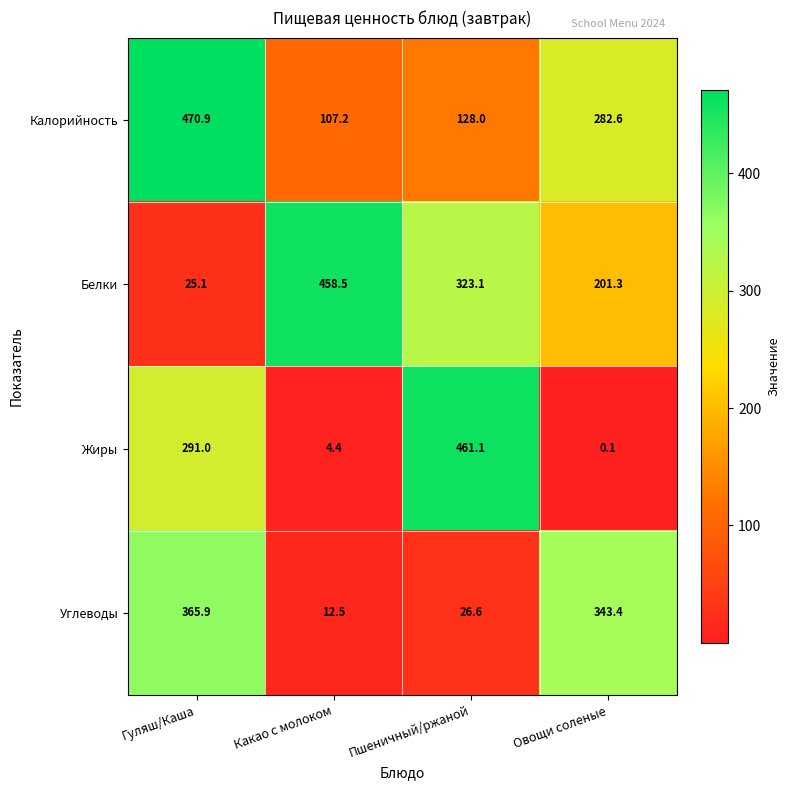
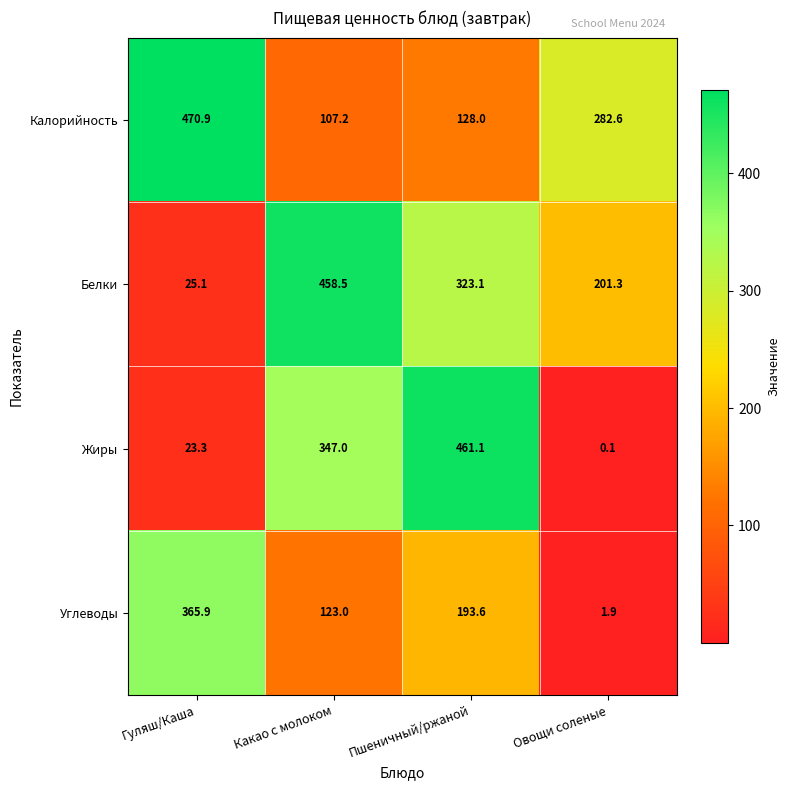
  {
    "Калорийность": {
      "Гуляш/Каша": 470.9,
      "Какао с молоком": 107.2,
      "Пшеничный/ржаной": 128.0,
      "Овощи соленые": 282.6
    },
    "Белки": {
      "Гуляш/Каша": 25.1,
      "Какао с молоком": 458.5,
      "Пшеничный/ржаной": 323.1,
      "Овощи соленые": 201.3
    },
    "Жиры": {
-     "Гуляш/Каша": 291.0,
-     "Какао с молоком": 4.4,
+     "Гуляш/Каша": 23.3,
+     "Какао с молоком": 347.0,
      "Пшеничный/ржаной": 461.1,
      "Овощи соленые": 0.1
    },
    "Углеводы": {
      "Гуляш/Каша": 365.9,
-     "Какао с молоком": 12.5,
-     "Пшеничный/ржаной": 26.6,
-     "Овощи соленые": 343.4
+     "Какао с молоком": 123.0,
+     "Пшеничный/ржаной": 193.6,
+     "Овощи соленые": 1.9
    }
  }
